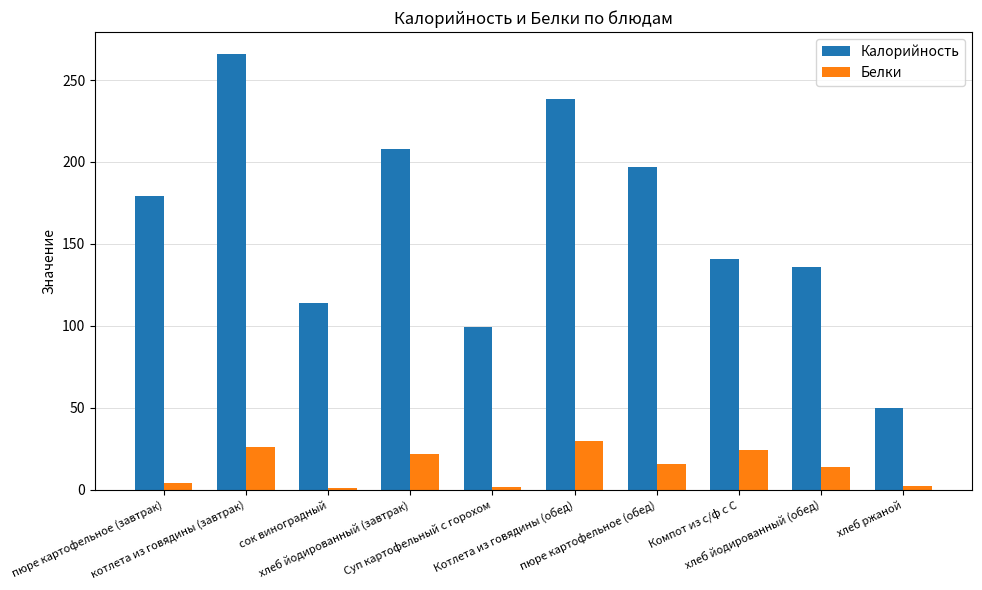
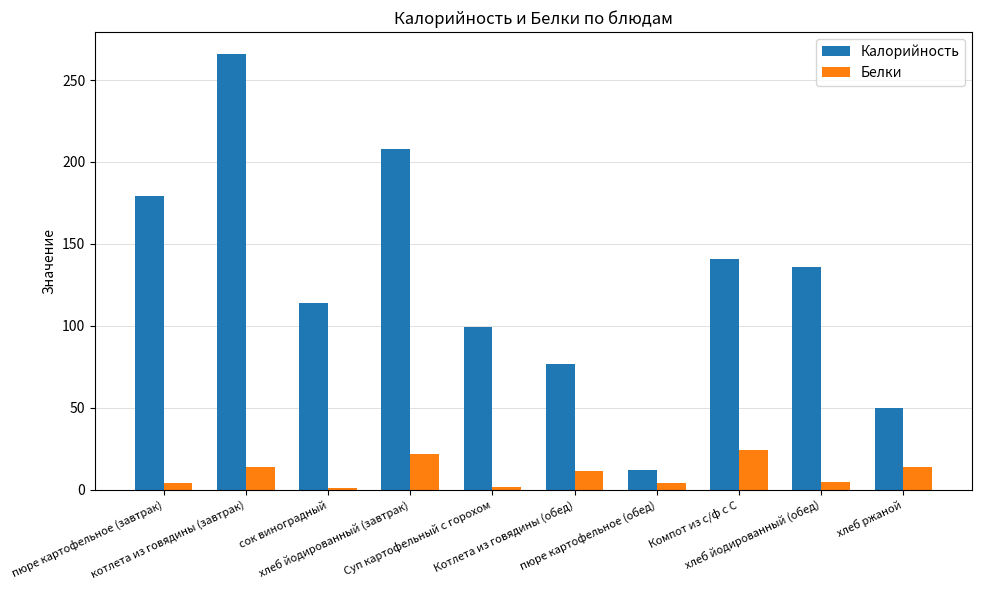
  {
    "Калорийность": {
      "пюре картофельное (завтрак)": 179,
      "котлета из говядины (завтрак)": 266,
      "сок виноградный": 114,
      "хлеб йодированный (завтрак)": 208,
      "Суп картофельный с горохом": 99,
-     "Котлета из говядины (обед)": 239,
-     "пюре картофельное (обед)": 197,
+     "Котлета из говядины (обед)": 76,
+     "пюре картофельное (обед)": 12,
      "Компот из с/ф с С": 141,
      "хлеб йодированный (обед)": 136,
      "хлеб ржаной": 50
    },
    "Белки": {
      "пюре картофельное (завтрак)": 4,
-     "котлета из говядины (завтрак)": 26,
+     "котлета из говядины (завтрак)": 14,
      "хлеб йодированный (завтрак)": 22,
-     "Котлета из говядины (обед)": 30,
-     "пюре картофельное (обед)": 16,
+     "Котлета из говядины (обед)": 11,
+     "пюре картофельное (обед)": 4,
      "Компот из с/ф с С": 24,
-     "хлеб йодированный (обед)": 13,
-     "хлеб ржаной": 2
+     "хлеб йодированный (обед)": 5,
+     "хлеб ржаной": 14
    }
  }
